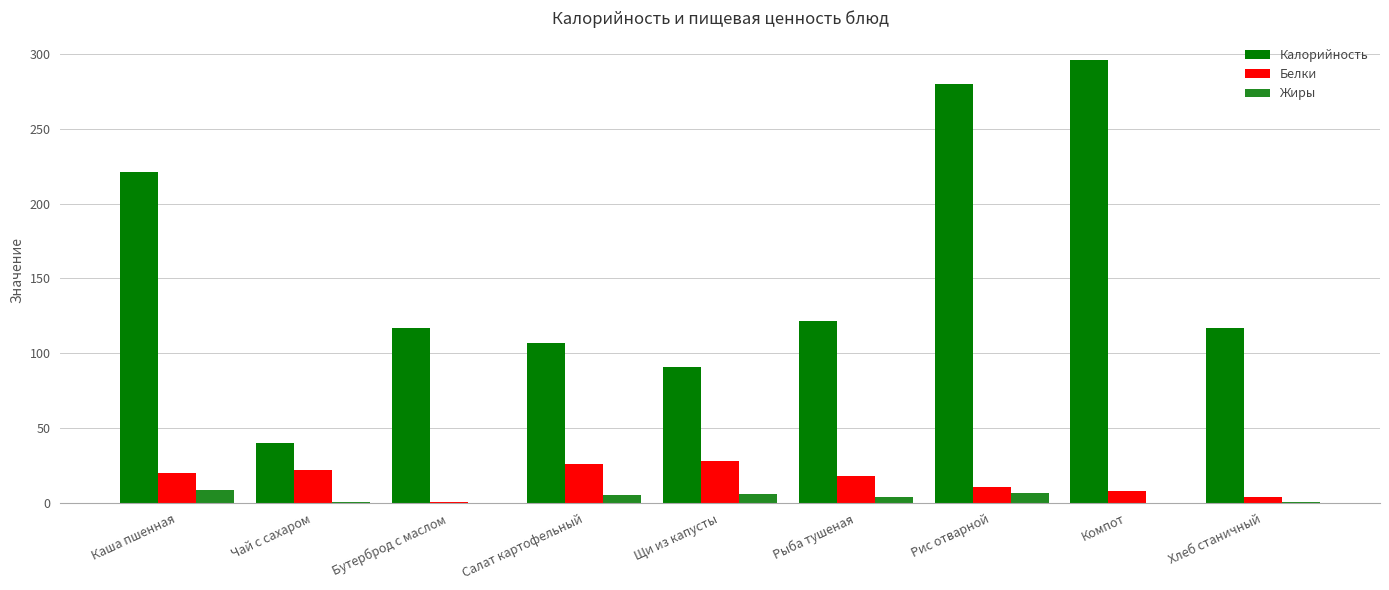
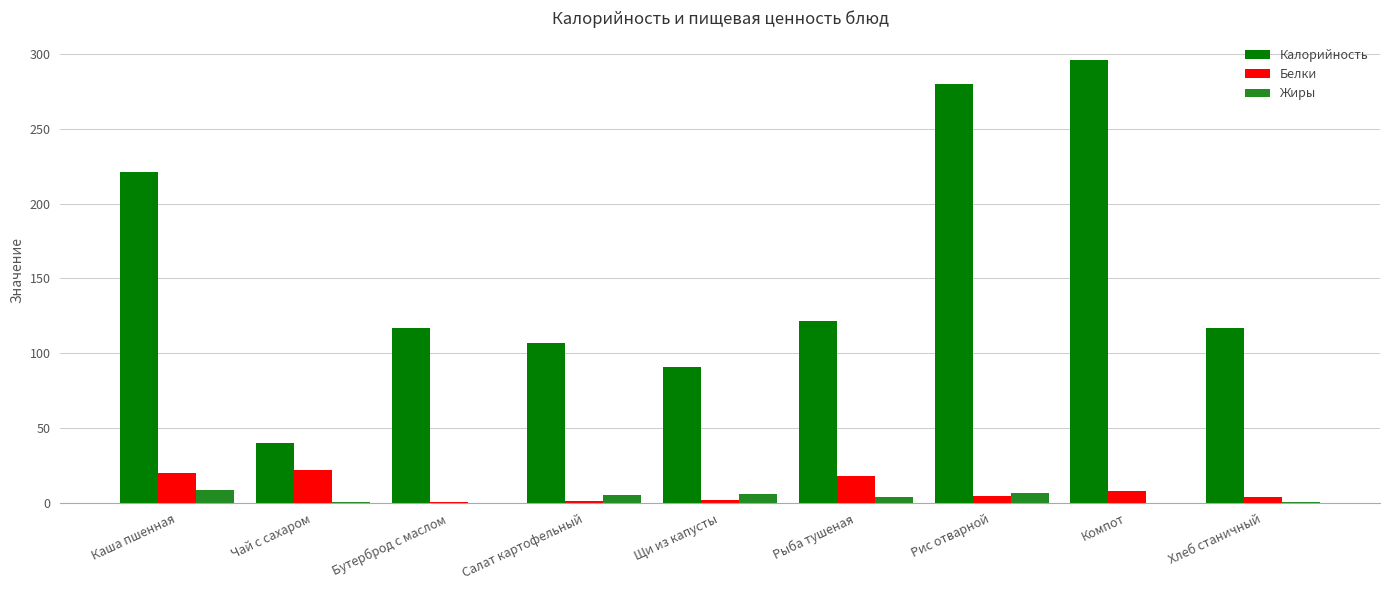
  {
    "Белки": {
      "Каша пшенная": 20,
      "Чай с сахаром": 22,
-     "Салат картофельный": 26,
-     "Щи из капусты": 28,
+     "Салат картофельный": 2,
+     "Щи из капусты": 2,
      "Рыба тушеная": 18,
-     "Рис отварной": 11,
+     "Рис отварной": 5,
      "Компот": 8,
      "Хлеб станичный": 4
    }
  }
